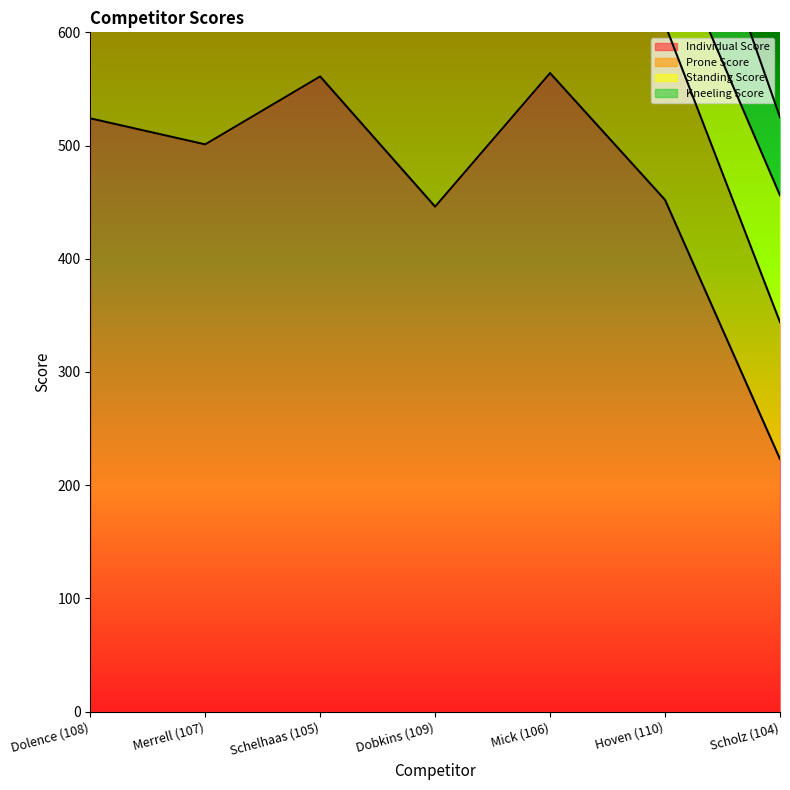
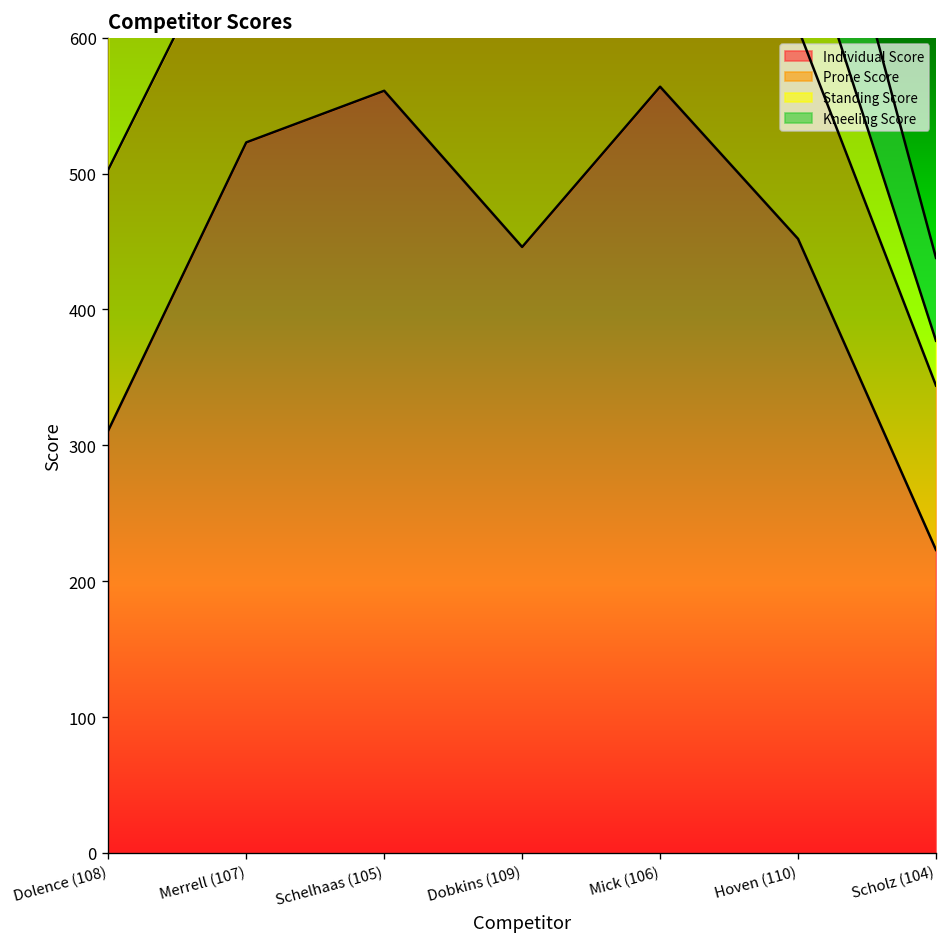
  {
    "Individual Score": {
-     "Dolence (108)": 524,
-     "Merrell (107)": 501,
+     "Dolence (108)": 311,
+     "Merrell (107)": 523,
      "Schelhaas (105)": 561,
      "Dobkins (109)": 446,
      "Mick (106)": 564,
      "Hoven (110)": 452,
      "Scholz (104)": 223
    },
    "Prone Score": {
      "Scholz (104)": 121
    },
    "Standing Score": {
-     "Scholz (104)": 112
+     "Scholz (104)": 33
    },
    "Kneeling Score": {
-     "Scholz (104)": 69
+     "Scholz (104)": 61
    }
  }
